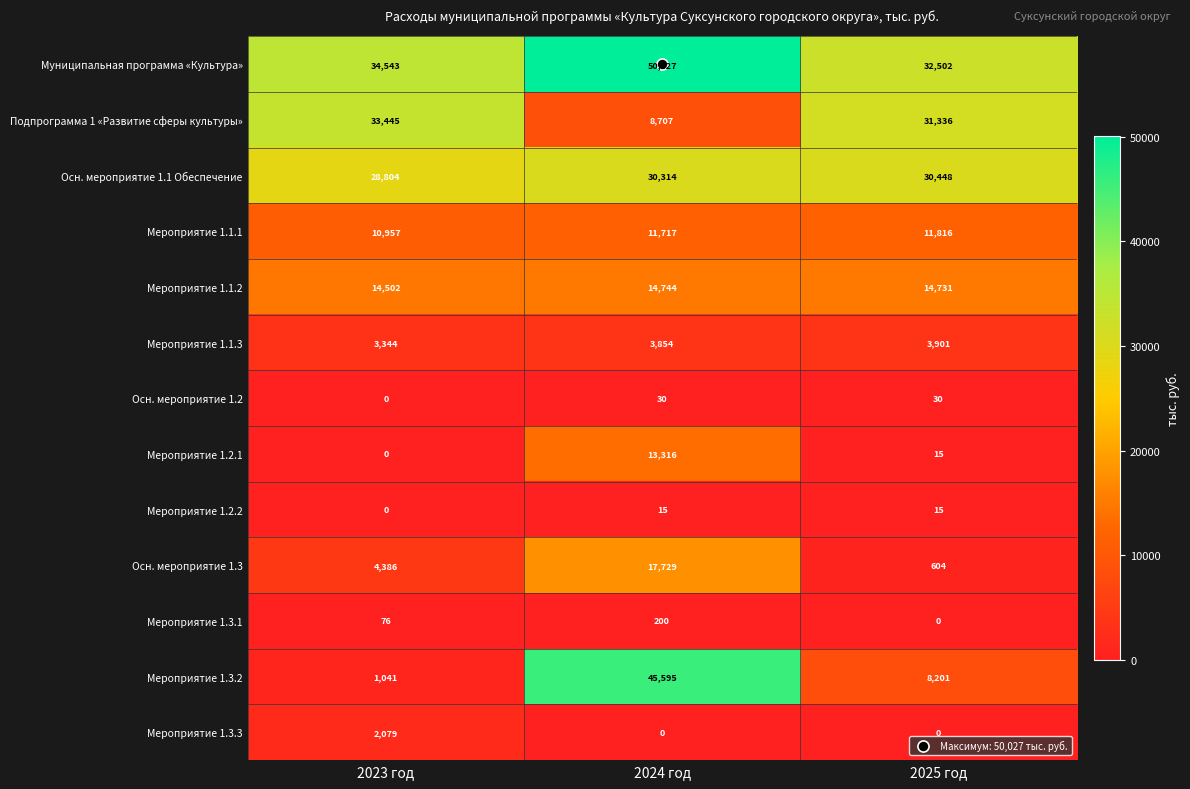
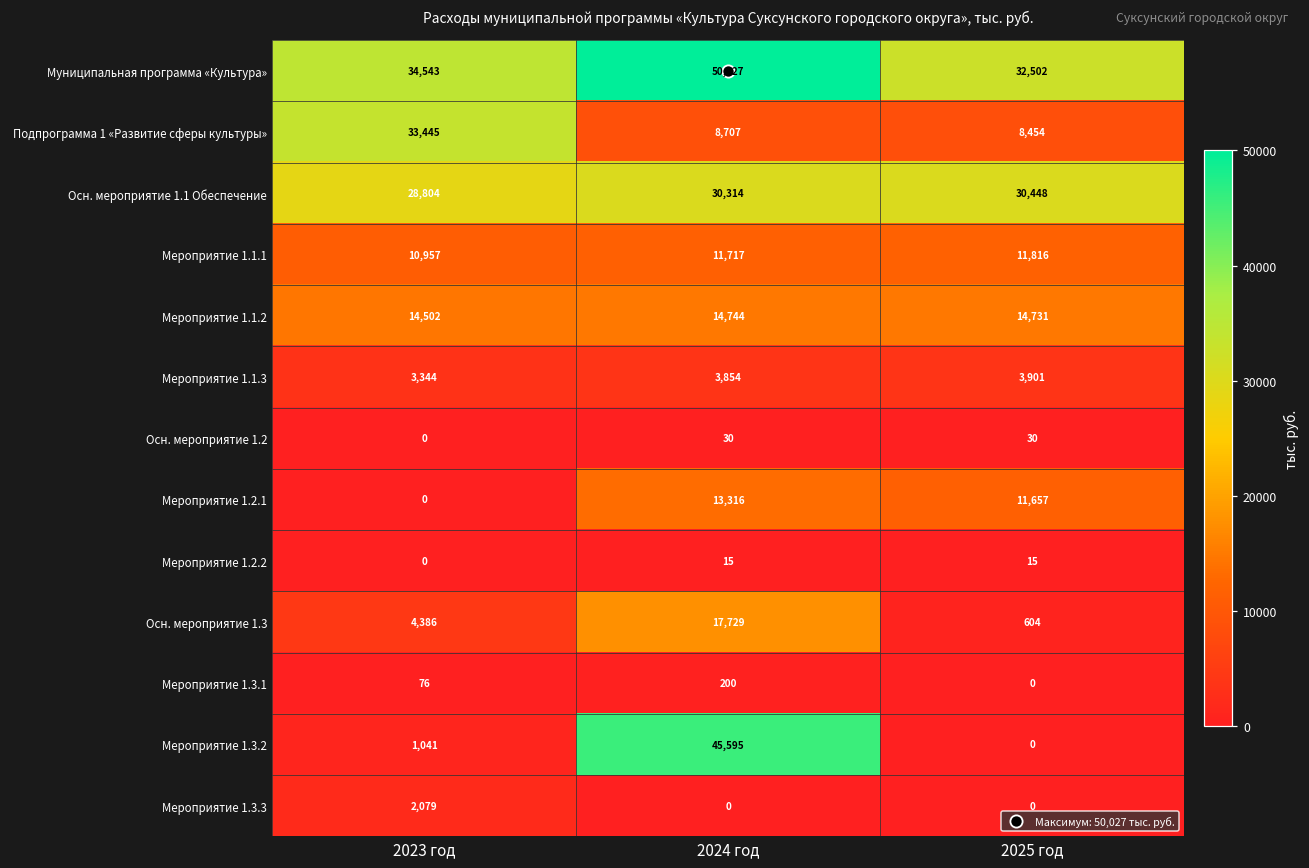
  {
    "Муниципальная программа «Культура»": {
      "2023 год": "34,543",
      "2025 год": "32,502"
    },
    "Подпрограмма 1 «Развитие сферы культуры»": {
      "2023 год": "33,445",
      "2024 год": "8,707",
-     "2025 год": "31,336"
+     "2025 год": "8,454"
    },
    "Осн. мероприятие 1.1 Обеспечение": {
      "2023 год": "28,804",
      "2024 год": "30,314",
      "2025 год": "30,448"
    },
    "Мероприятие 1.1.1": {
      "2023 год": "10,957",
      "2024 год": "11,717",
      "2025 год": "11,816"
    },
    "Мероприятие 1.1.2": {
      "2023 год": "14,502",
      "2024 год": "14,744",
      "2025 год": "14,731"
    },
    "Мероприятие 1.1.3": {
      "2023 год": "3,344",
      "2024 год": "3,854",
      "2025 год": "3,901"
    },
    "Осн. мероприятие 1.2": {
      "2023 год": "0",
      "2024 год": "30",
      "2025 год": "30"
    },
    "Мероприятие 1.2.1": {
      "2023 год": "0",
      "2024 год": "13,316",
-     "2025 год": "15"
+     "2025 год": "11,657"
    },
    "Мероприятие 1.2.2": {
      "2023 год": "0",
      "2024 год": "15",
      "2025 год": "15"
    },
    "Осн. мероприятие 1.3": {
      "2023 год": "4,386",
      "2024 год": "17,729",
      "2025 год": "604"
    },
    "Мероприятие 1.3.1": {
      "2023 год": "76",
      "2024 год": "200",
      "2025 год": "0"
    },
    "Мероприятие 1.3.2": {
      "2023 год": "1,041",
      "2024 год": "45,595",
-     "2025 год": "8,201"
+     "2025 год": "0"
    },
    "Мероприятие 1.3.3": {
      "2023 год": "2,079",
      "2024 год": "0"
    }
  }
